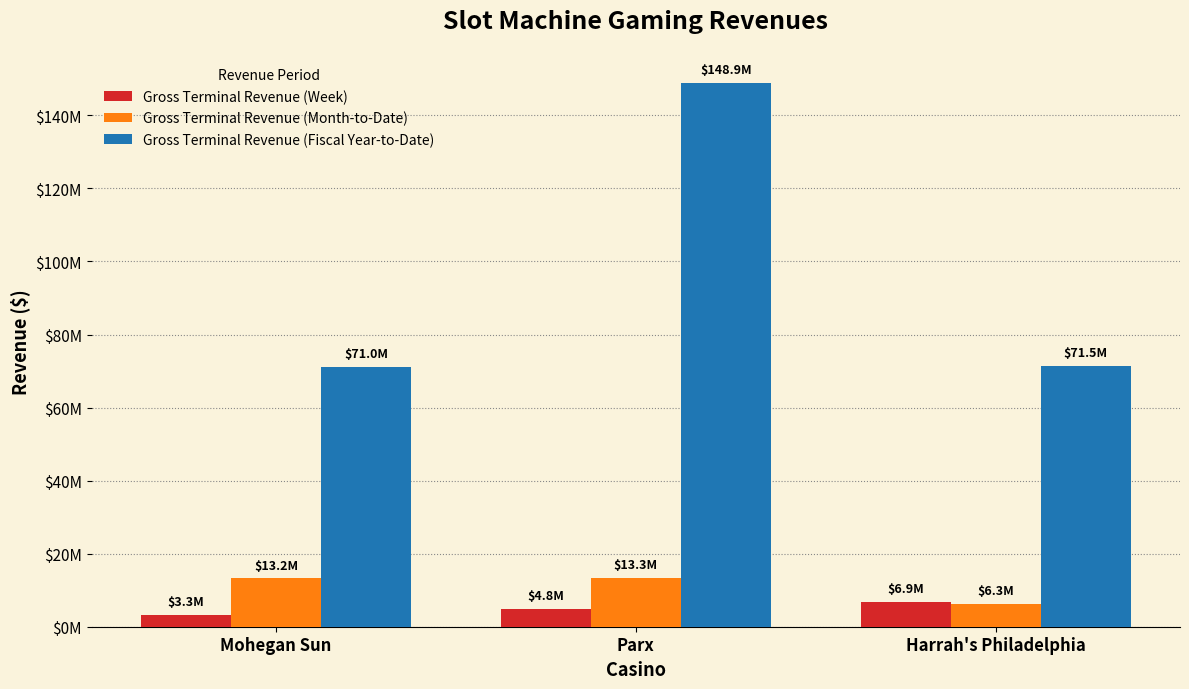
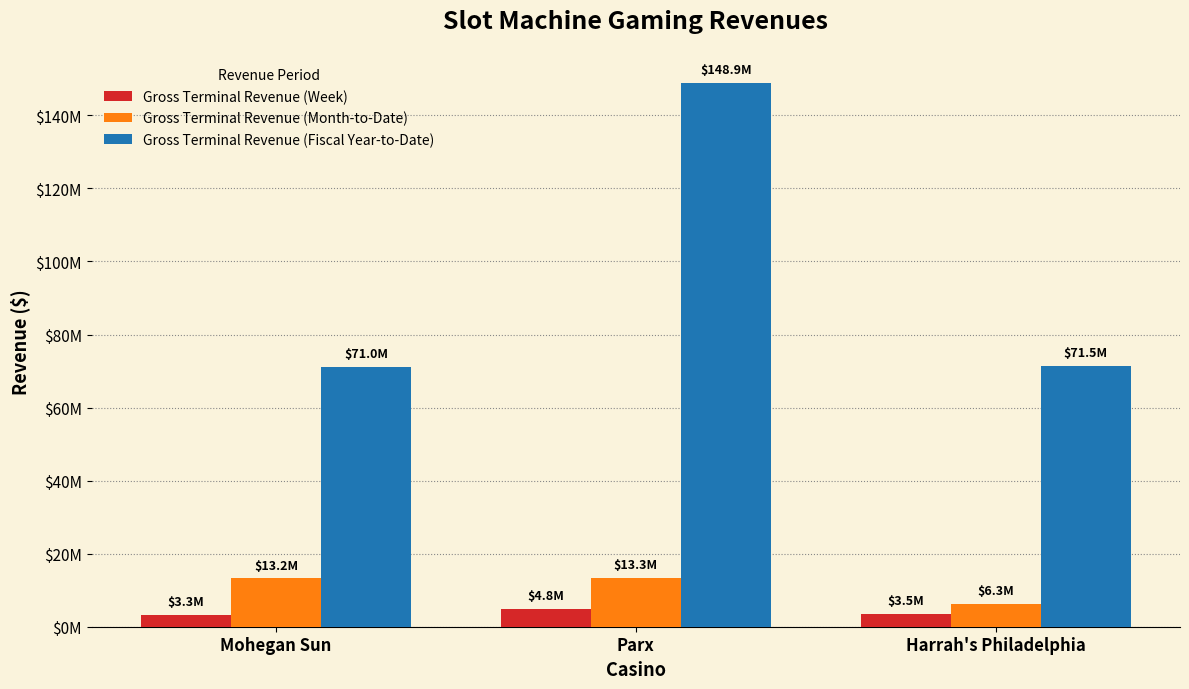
  {
    "Gross Terminal Revenue (Week)": {
      "Mohegan Sun": "$3.3M",
      "Parx": "$4.8M",
-     "Harrah's Philadelphia": "$6.9M"
+     "Harrah's Philadelphia": "$3.5M"
    },
    "Gross Terminal Revenue (Month-to-Date)": {
      "Mohegan Sun": "$13.2M",
      "Parx": "$13.3M",
      "Harrah's Philadelphia": "$6.3M"
    },
    "Gross Terminal Revenue (Fiscal Year-to-Date)": {
      "Mohegan Sun": "$71.0M",
      "Parx": "$148.9M",
      "Harrah's Philadelphia": "$71.5M"
    }
  }
